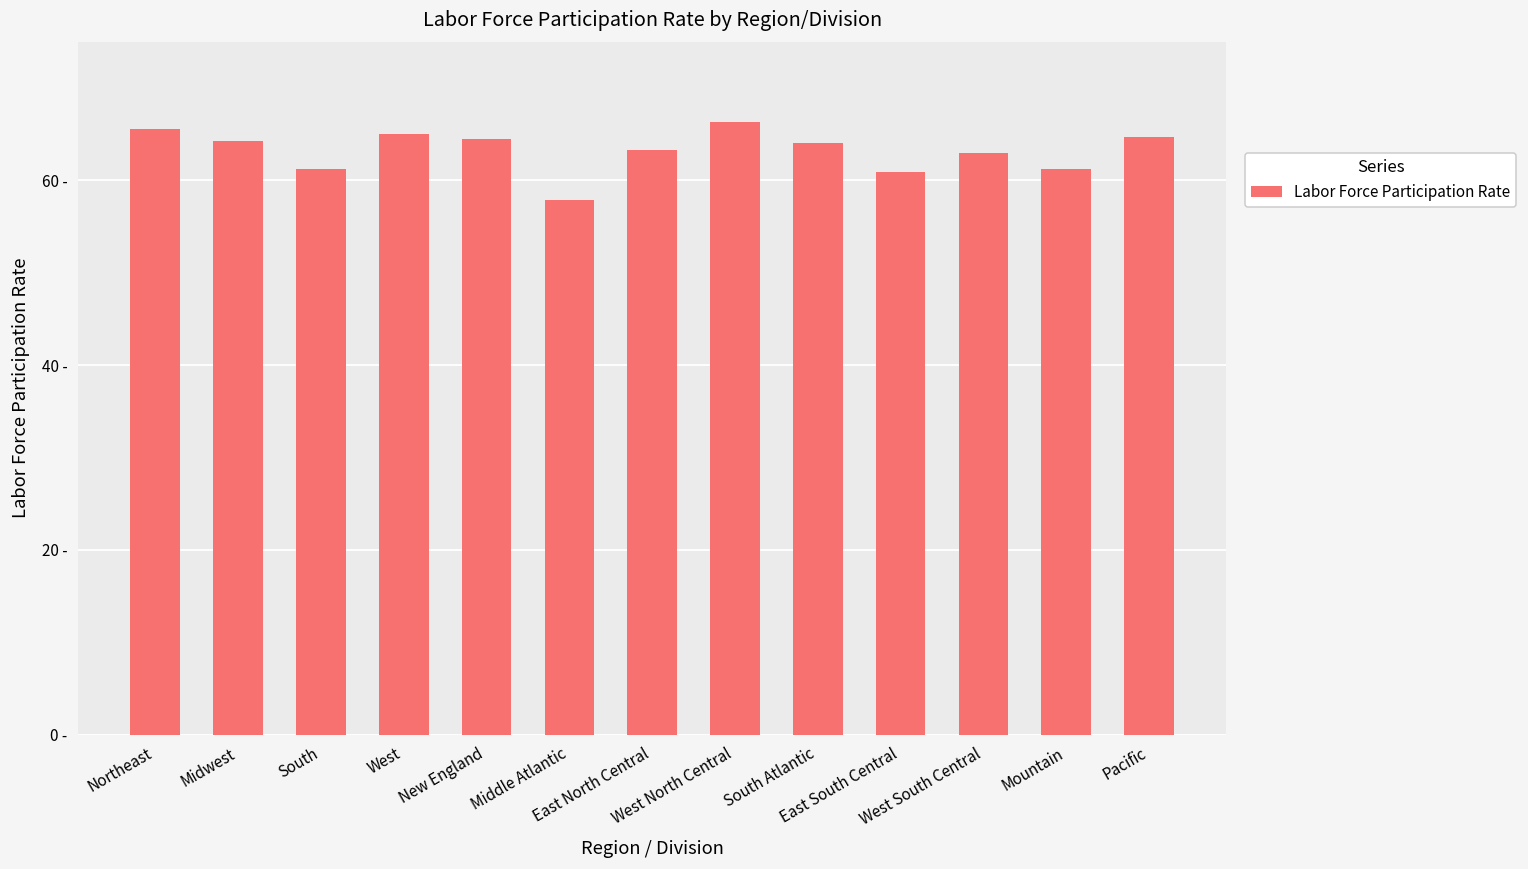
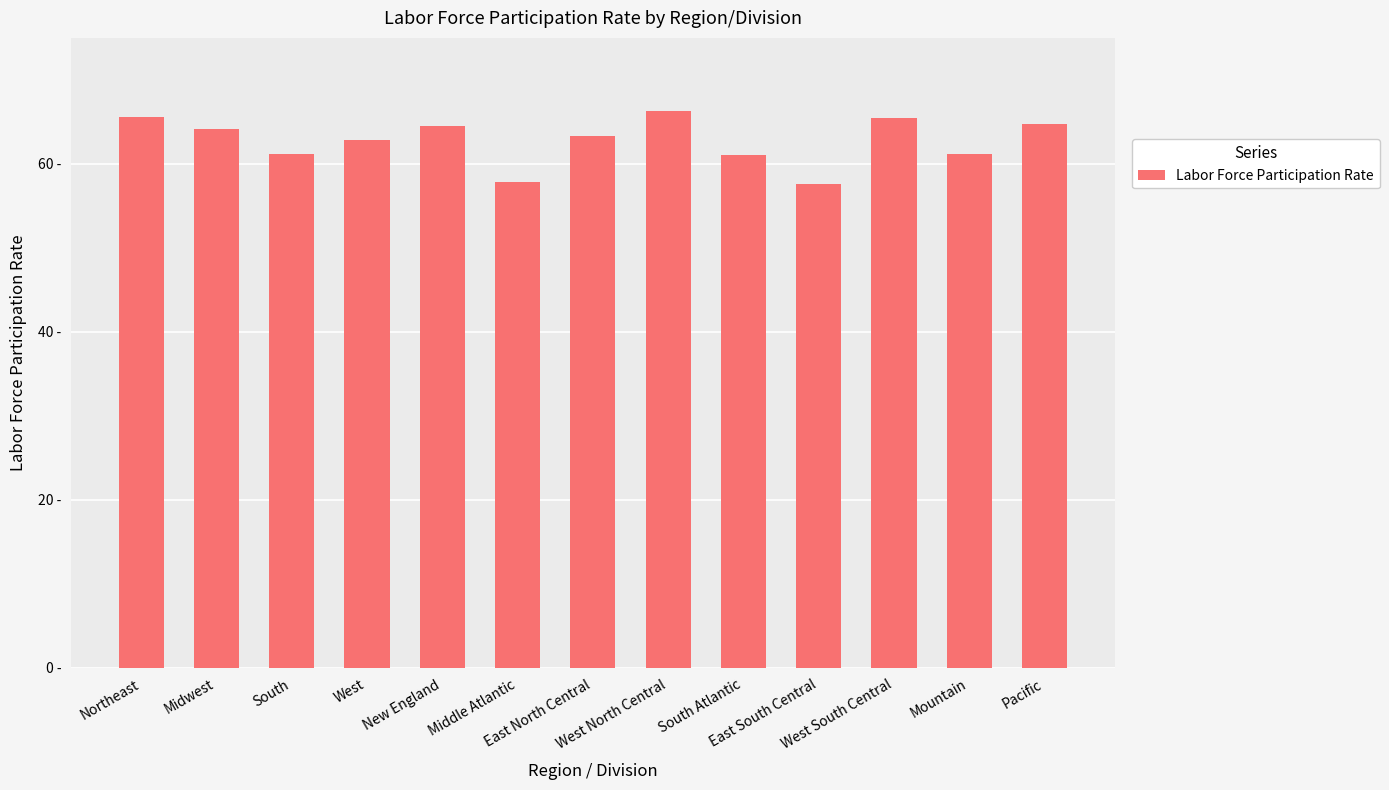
  {
    "Northeast": "66 -",
    "Midwest": "64 -",
    "South": "61 -",
-   "West": "65 -",
+   "West": "63 -",
    "New England": "65 -",
    "Middle Atlantic": "58 -",
    "East North Central": "63 -",
    "West North Central": "66 -",
-   "South Atlantic": "64 -",
-   "East South Central": "61 -",
-   "West South Central": "63 -",
+   "South Atlantic": "61 -",
+   "East South Central": "58 -",
+   "West South Central": "66 -",
    "Mountain": "61 -",
    "Pacific": "65 -"
  }
